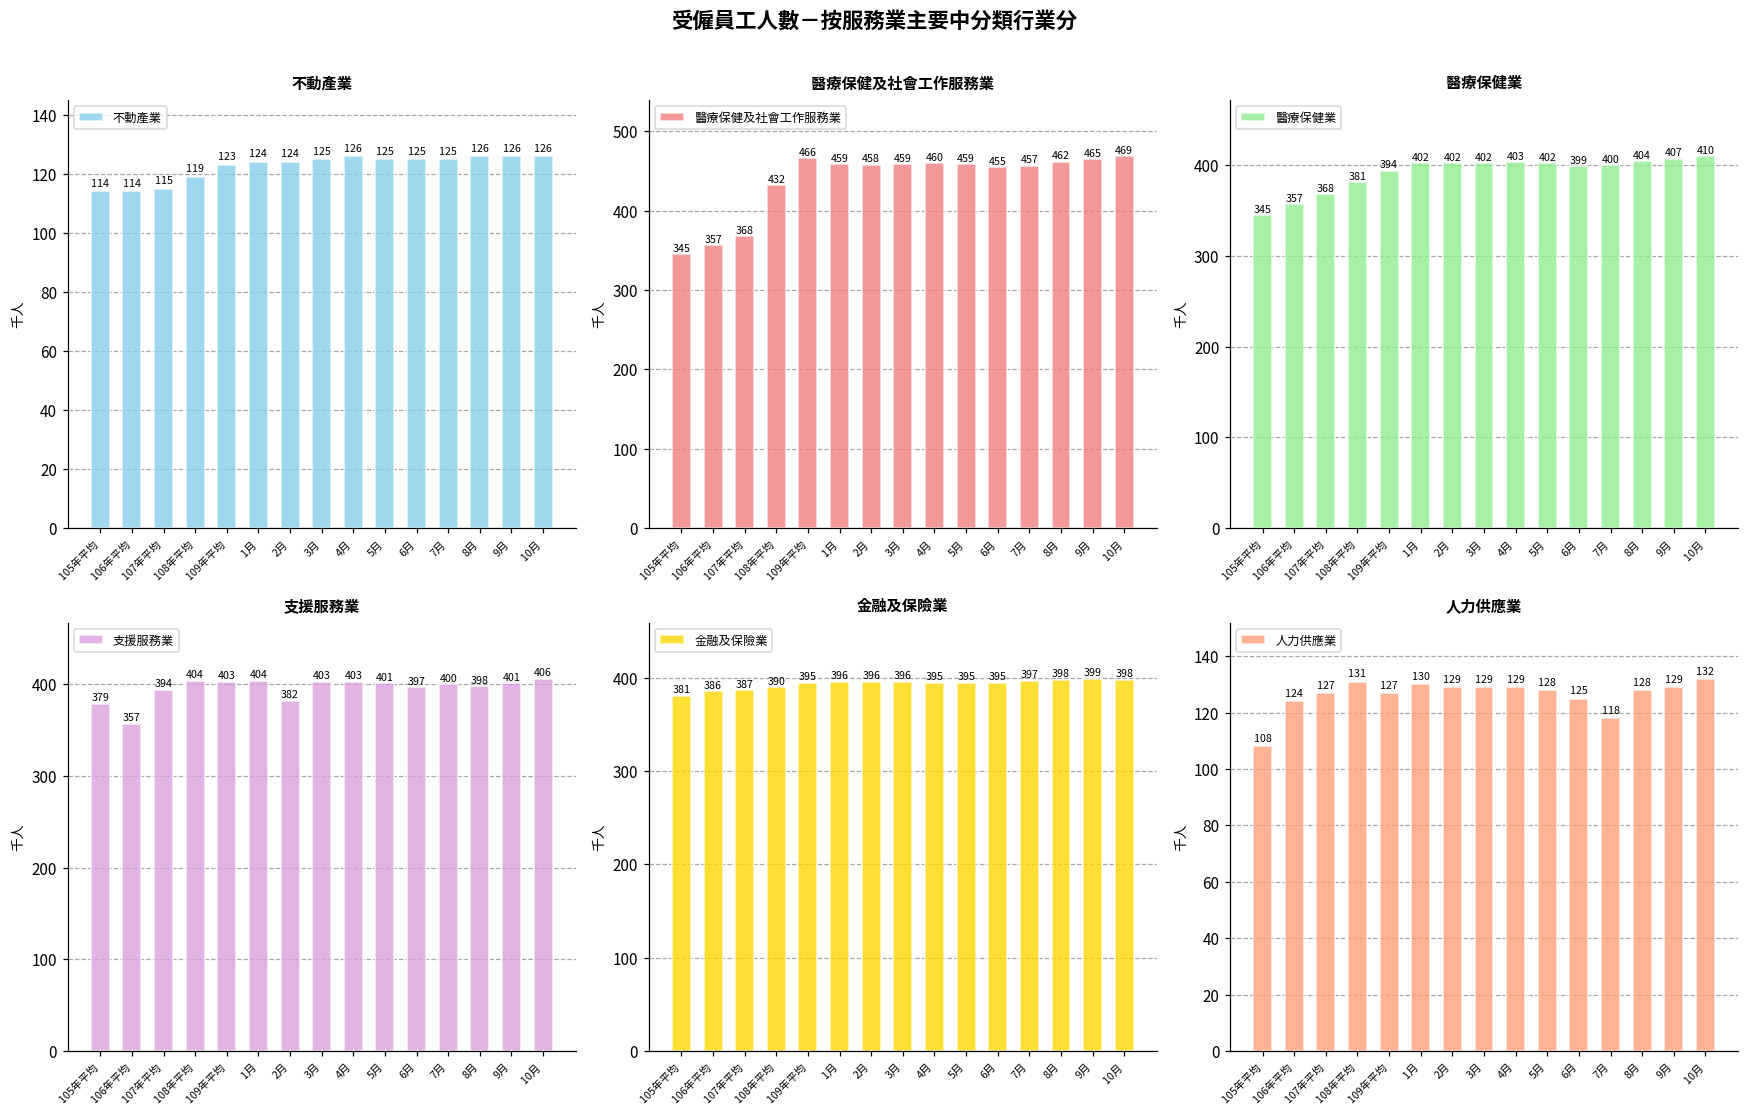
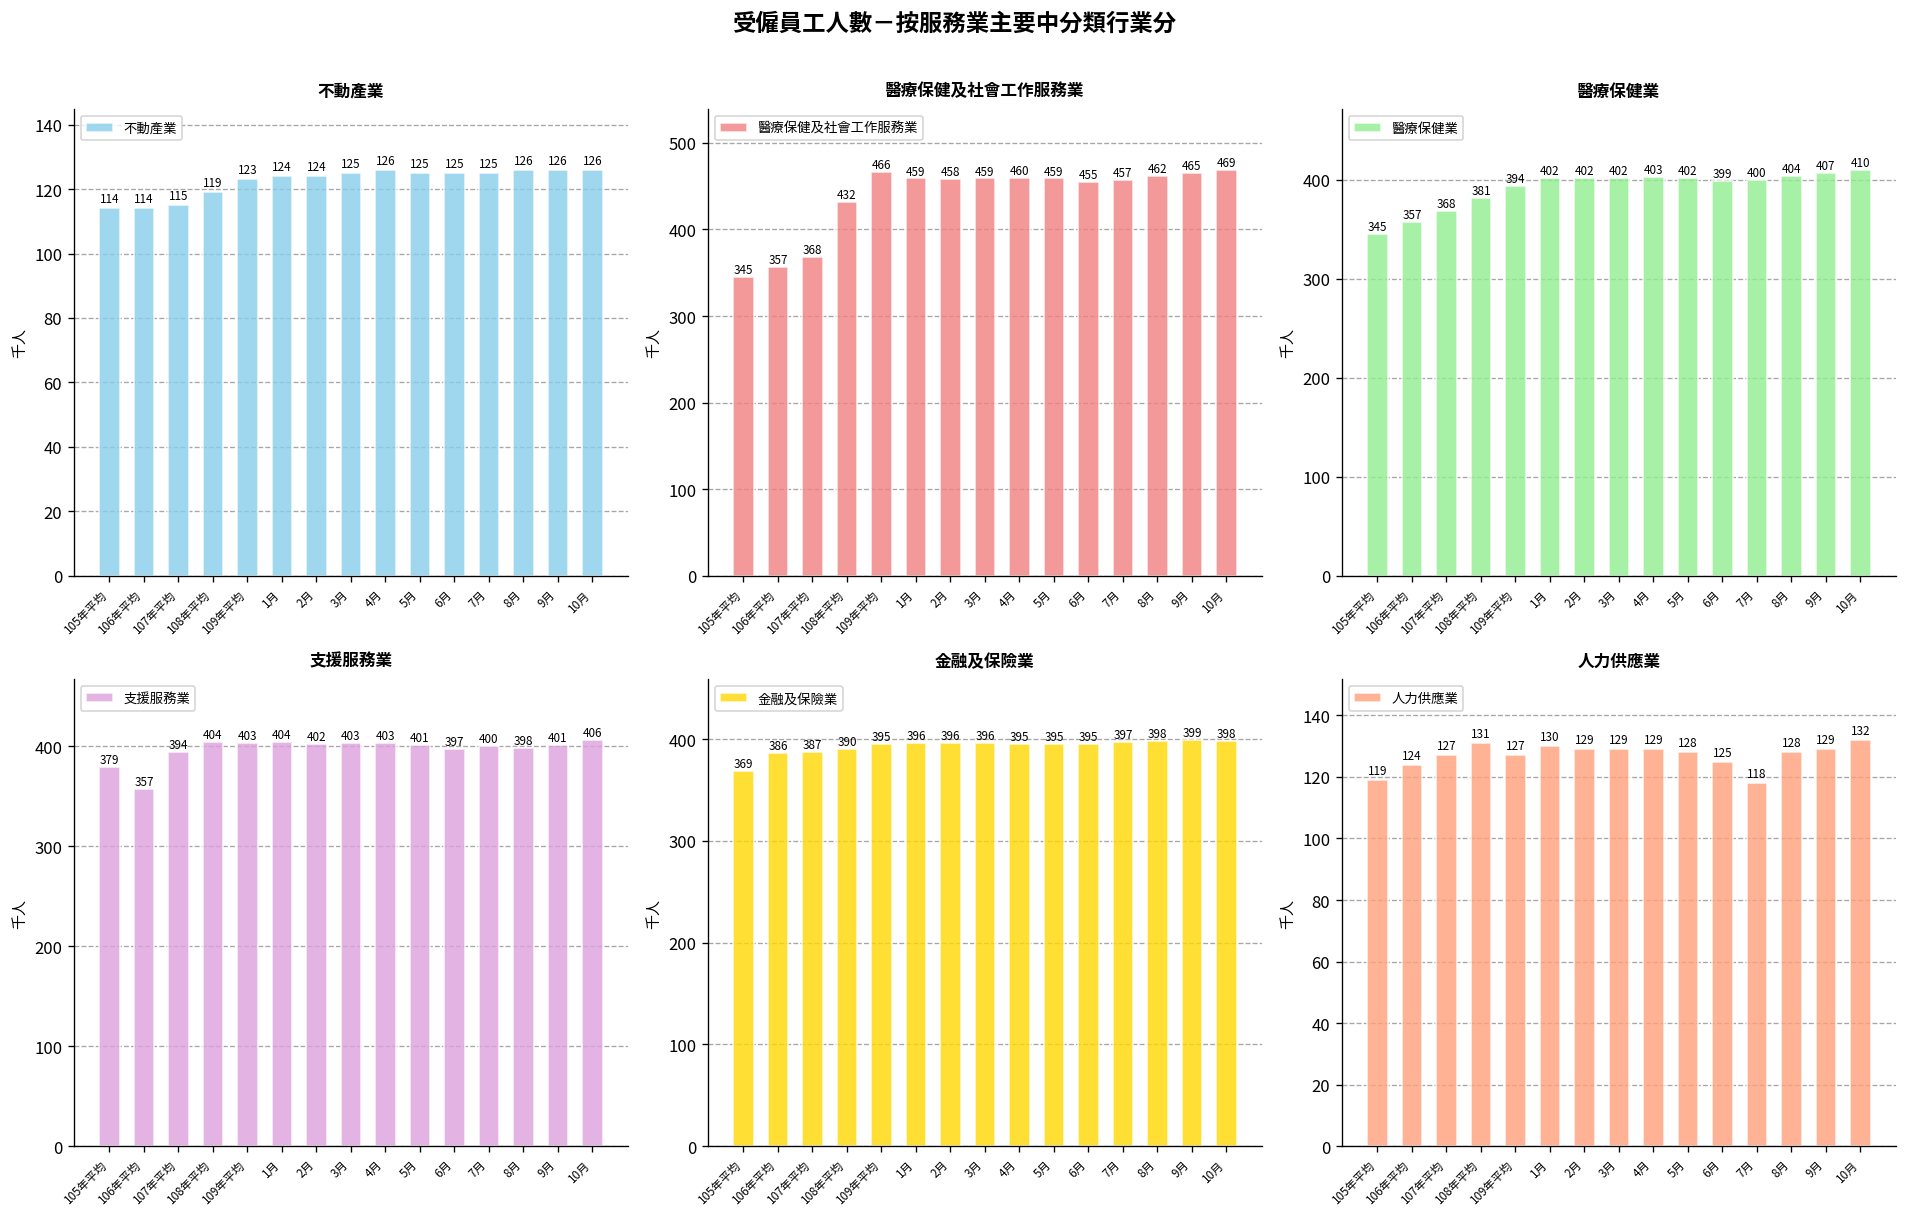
  {
    "不動產業": {
      "105年平均": 114,
      "106年平均": 114,
      "107年平均": 115,
      "108年平均": 119,
      "109年平均": 123,
      "1月": 124,
      "2月": 124,
      "3月": 125,
      "4月": 126,
      "5月": 125,
      "6月": 125,
      "7月": 125,
      "8月": 126,
      "9月": 126,
      "10月": 126
    },
    "醫療保健及社會工作服務業": {
      "105年平均": 345,
      "106年平均": 357,
      "107年平均": 368,
      "108年平均": 432,
      "109年平均": 466,
      "1月": 459,
      "2月": 458,
      "3月": 459,
      "4月": 460,
      "5月": 459,
      "6月": 455,
      "7月": 457,
      "8月": 462,
      "9月": 465,
      "10月": 469
    },
    "醫療保健業": {
      "105年平均": 345,
      "106年平均": 357,
      "107年平均": 368,
      "108年平均": 381,
      "109年平均": 394,
      "1月": 402,
      "2月": 402,
      "3月": 402,
      "4月": 403,
      "5月": 402,
      "6月": 399,
      "7月": 400,
      "8月": 404,
      "9月": 407,
      "10月": 410
    },
    "支援服務業": {
      "105年平均": 379,
      "106年平均": 357,
      "107年平均": 394,
      "108年平均": 404,
      "109年平均": 403,
      "1月": 404,
-     "2月": 382,
+     "2月": 402,
      "3月": 403,
      "4月": 403,
      "5月": 401,
      "6月": 397,
      "7月": 400,
      "8月": 398,
      "9月": 401,
      "10月": 406
    },
    "金融及保險業": {
-     "105年平均": 381,
+     "105年平均": 369,
      "106年平均": 386,
      "107年平均": 387,
      "108年平均": 390,
      "109年平均": 395,
      "1月": 396,
      "2月": 396,
      "3月": 396,
      "4月": 395,
      "5月": 395,
      "6月": 395,
      "7月": 397,
      "8月": 398,
      "9月": 399,
      "10月": 398
    },
    "人力供應業": {
-     "105年平均": 108,
+     "105年平均": 119,
      "106年平均": 124,
      "107年平均": 127,
      "108年平均": 131,
      "109年平均": 127,
      "1月": 130,
      "2月": 129,
      "3月": 129,
      "4月": 129,
      "5月": 128,
      "6月": 125,
      "7月": 118,
      "8月": 128,
      "9月": 129,
      "10月": 132
    }
  }
